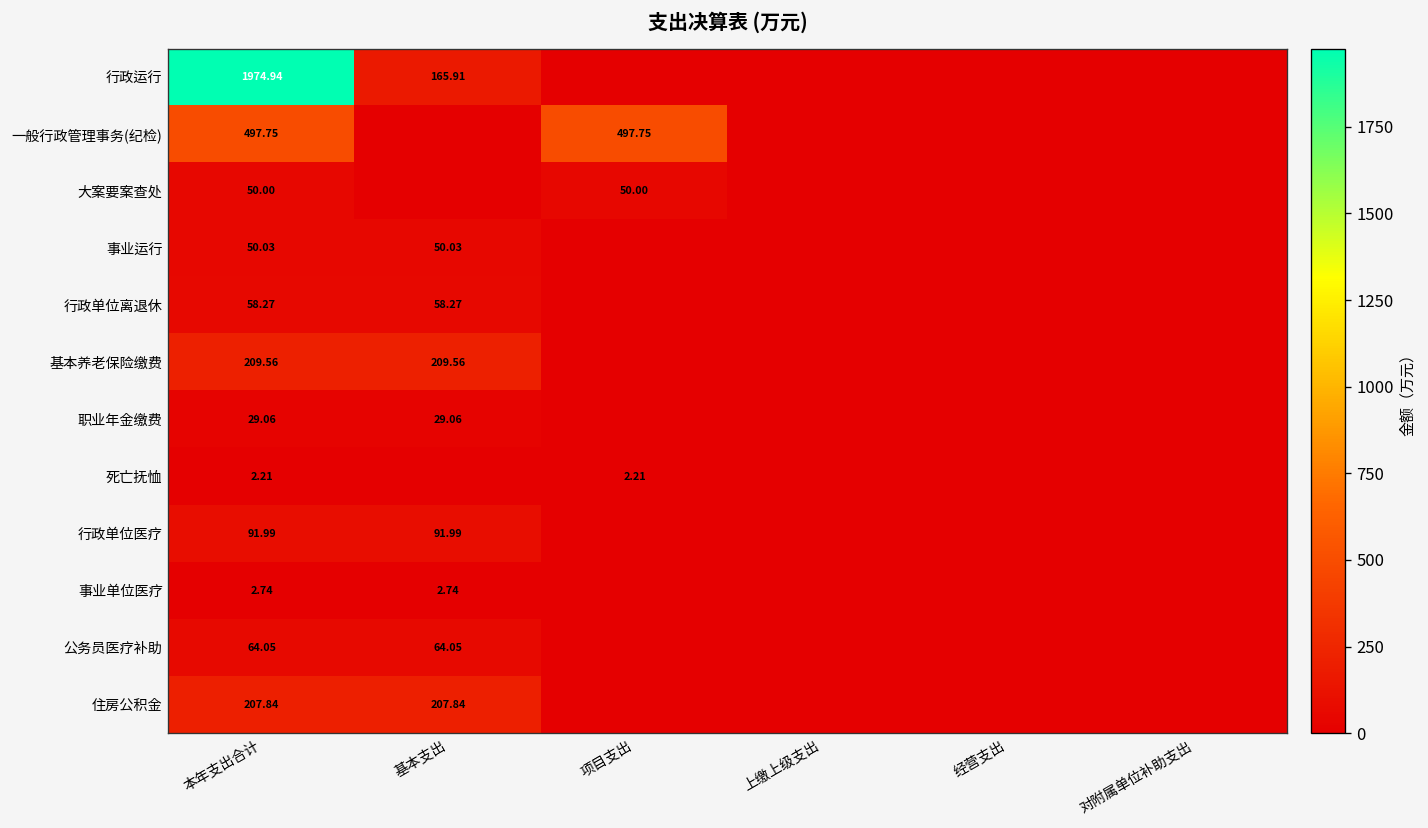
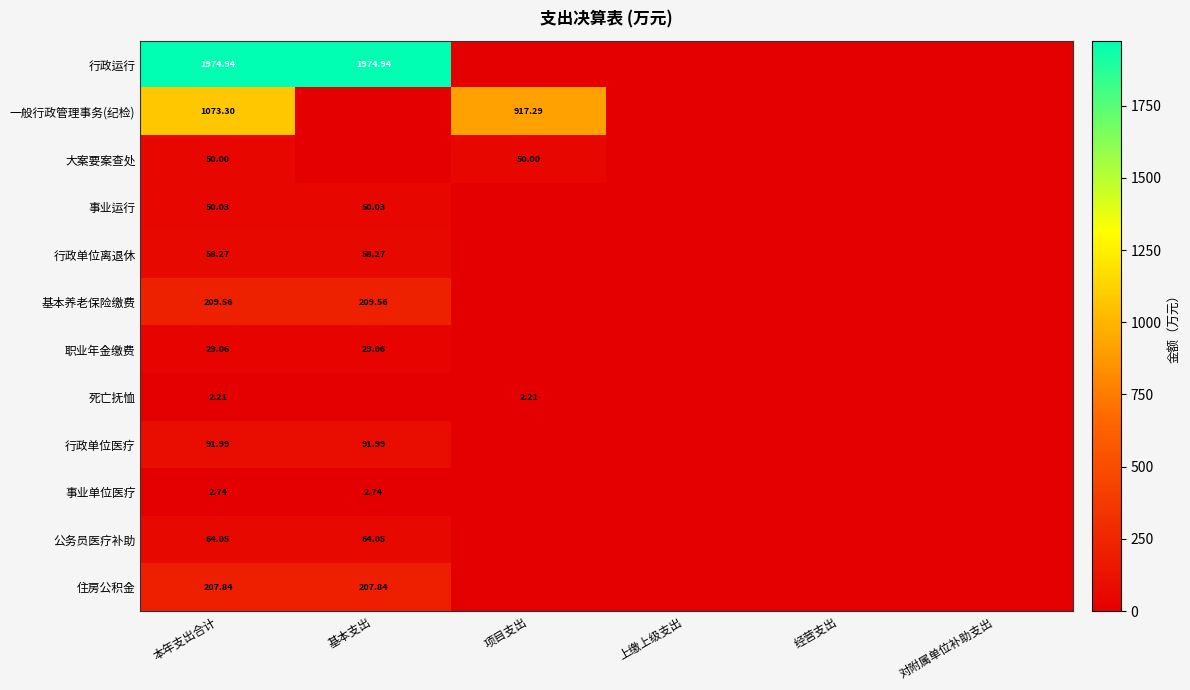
  {
    "行政运行": {
      "本年支出合计": 1974.94,
-     "基本支出": 165.91
+     "基本支出": 1974.94
    },
    "一般行政管理事务(纪检)": {
-     "本年支出合计": 497.75,
-     "项目支出": 497.75
+     "本年支出合计": 1073.30,
+     "项目支出": 917.29
    },
    "大案要案查处": {
      "本年支出合计": 50.00,
      "项目支出": 50.00
    },
    "事业运行": {
      "本年支出合计": 50.03,
      "基本支出": 50.03
    },
    "行政单位离退休": {
      "本年支出合计": 58.27,
      "基本支出": 58.27
    },
    "基本养老保险缴费": {
      "本年支出合计": 209.56,
      "基本支出": 209.56
    },
    "职业年金缴费": {
      "本年支出合计": 29.06,
      "基本支出": 29.06
    },
    "死亡抚恤": {
      "本年支出合计": 2.21,
      "项目支出": 2.21
    },
    "行政单位医疗": {
      "本年支出合计": 91.99,
      "基本支出": 91.99
    },
    "事业单位医疗": {
      "本年支出合计": 2.74,
      "基本支出": 2.74
    },
    "公务员医疗补助": {
      "本年支出合计": 64.05,
      "基本支出": 64.05
    },
    "住房公积金": {
      "本年支出合计": 207.84,
      "基本支出": 207.84
    }
  }
